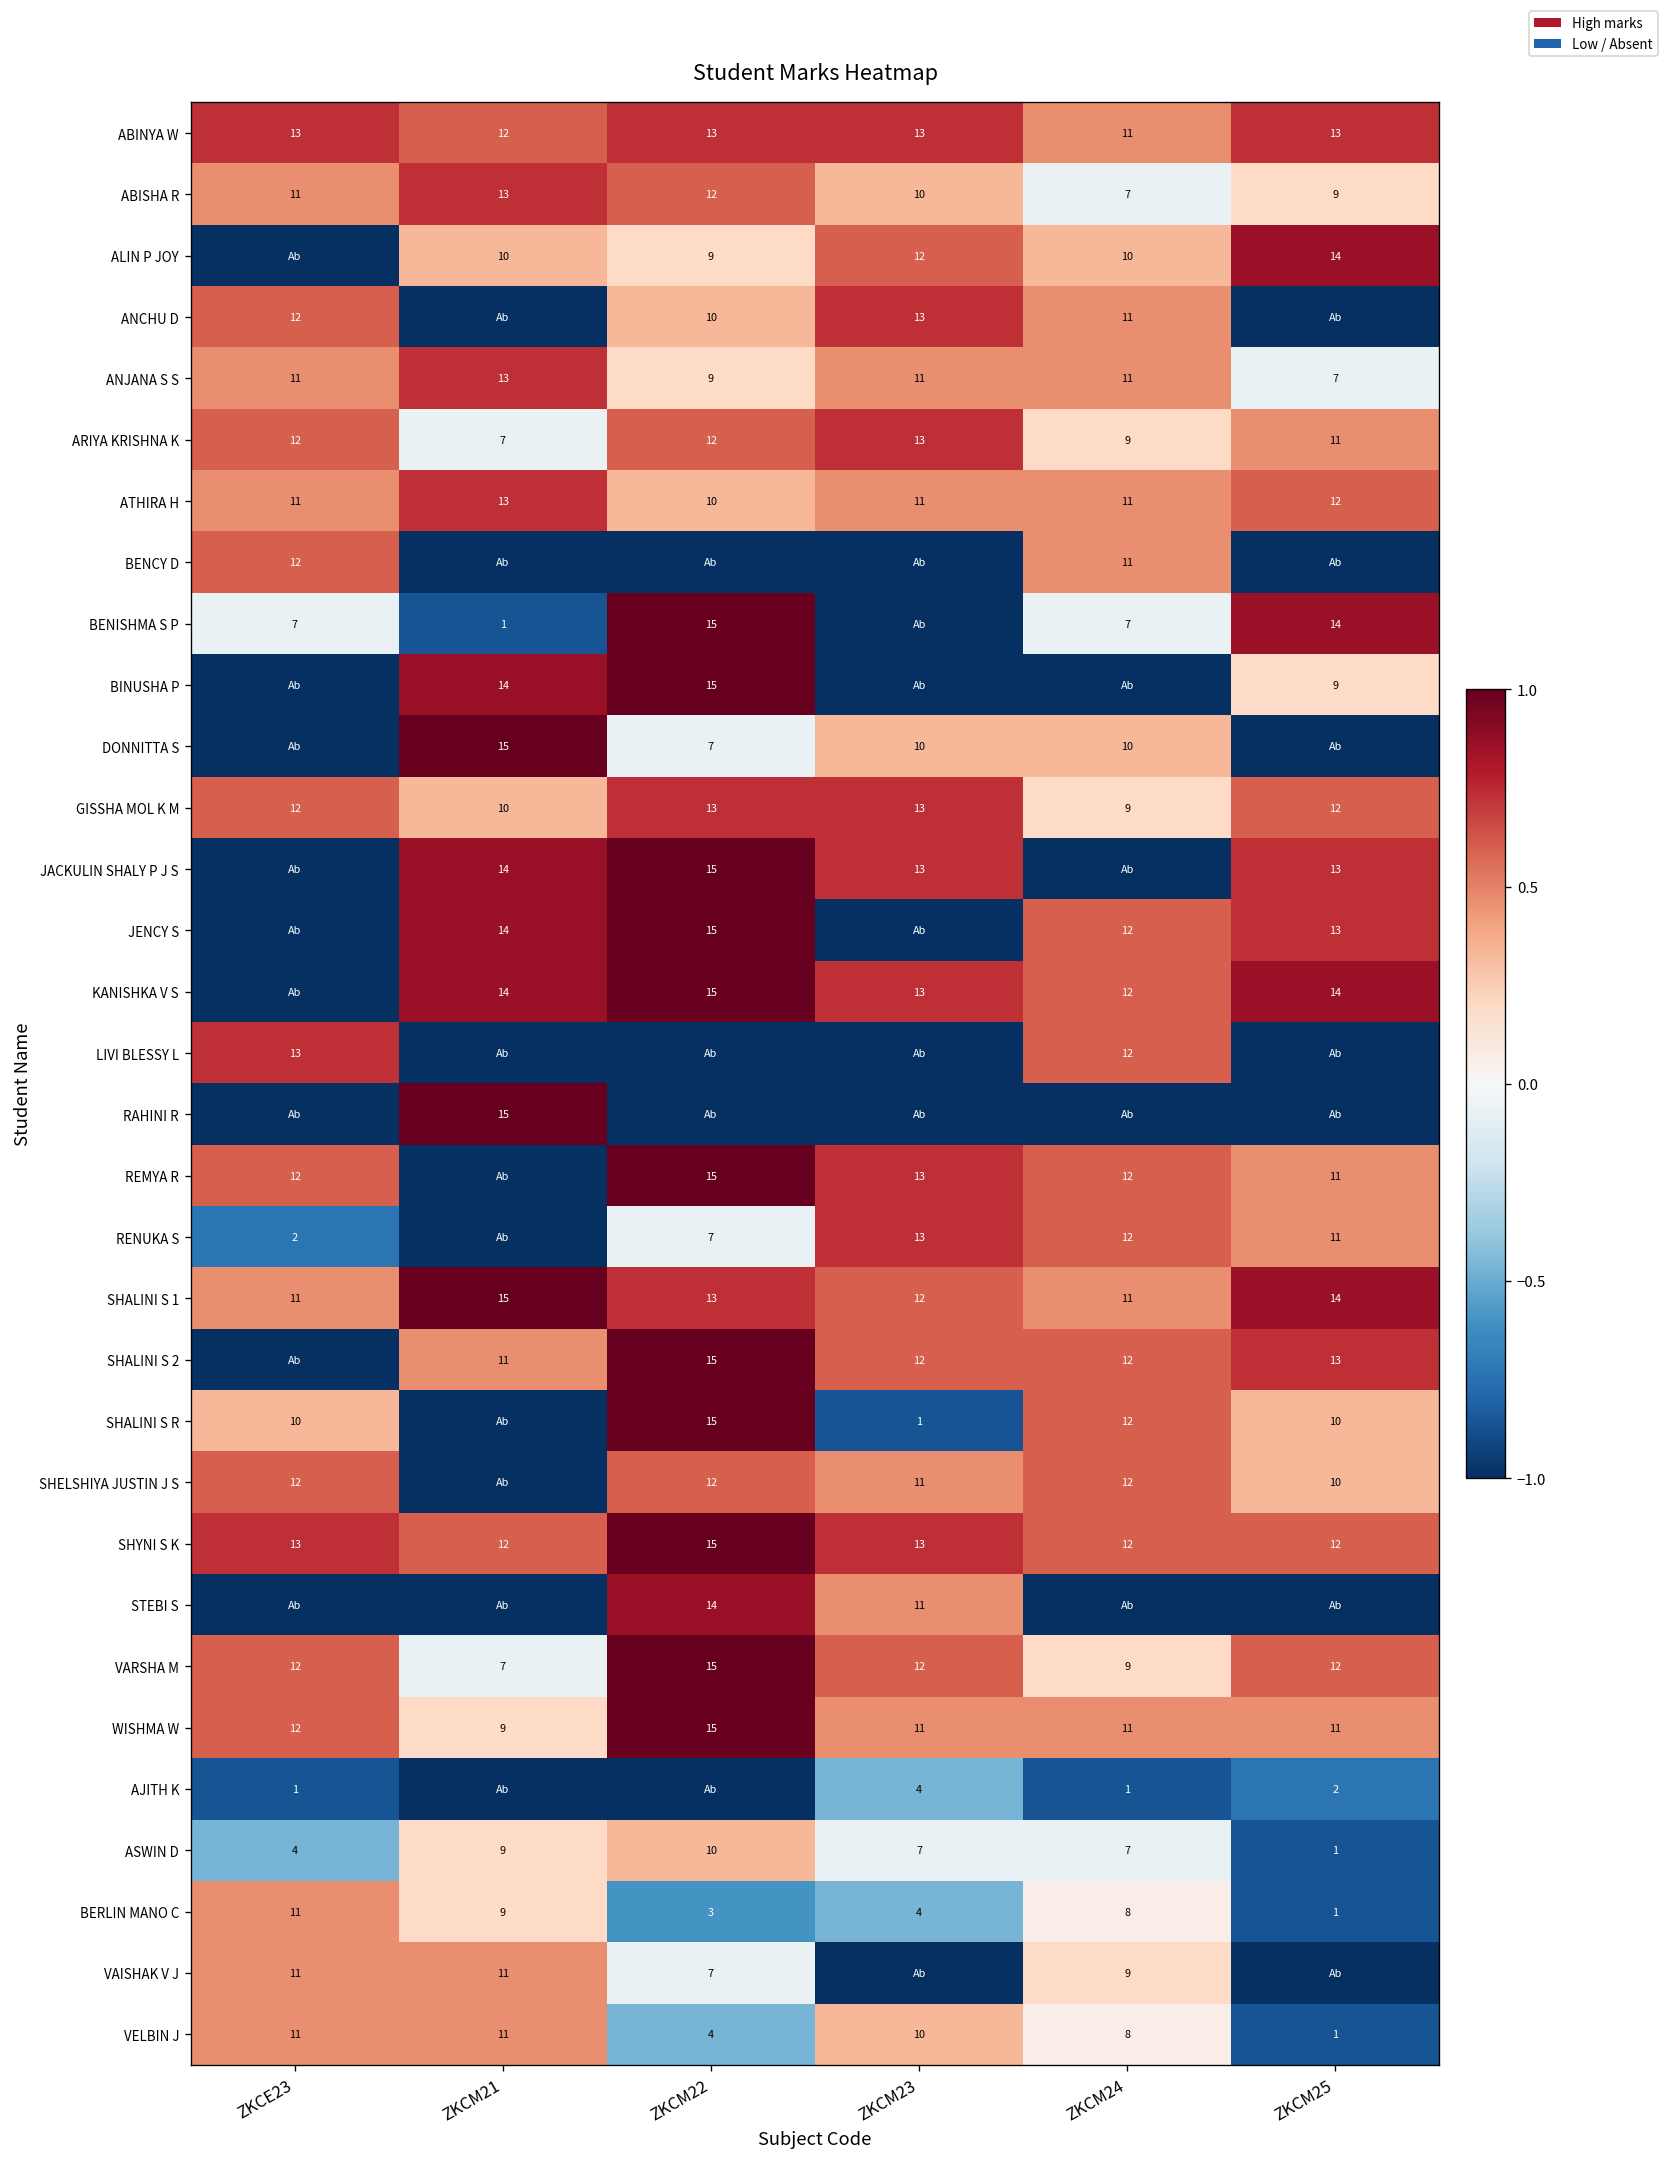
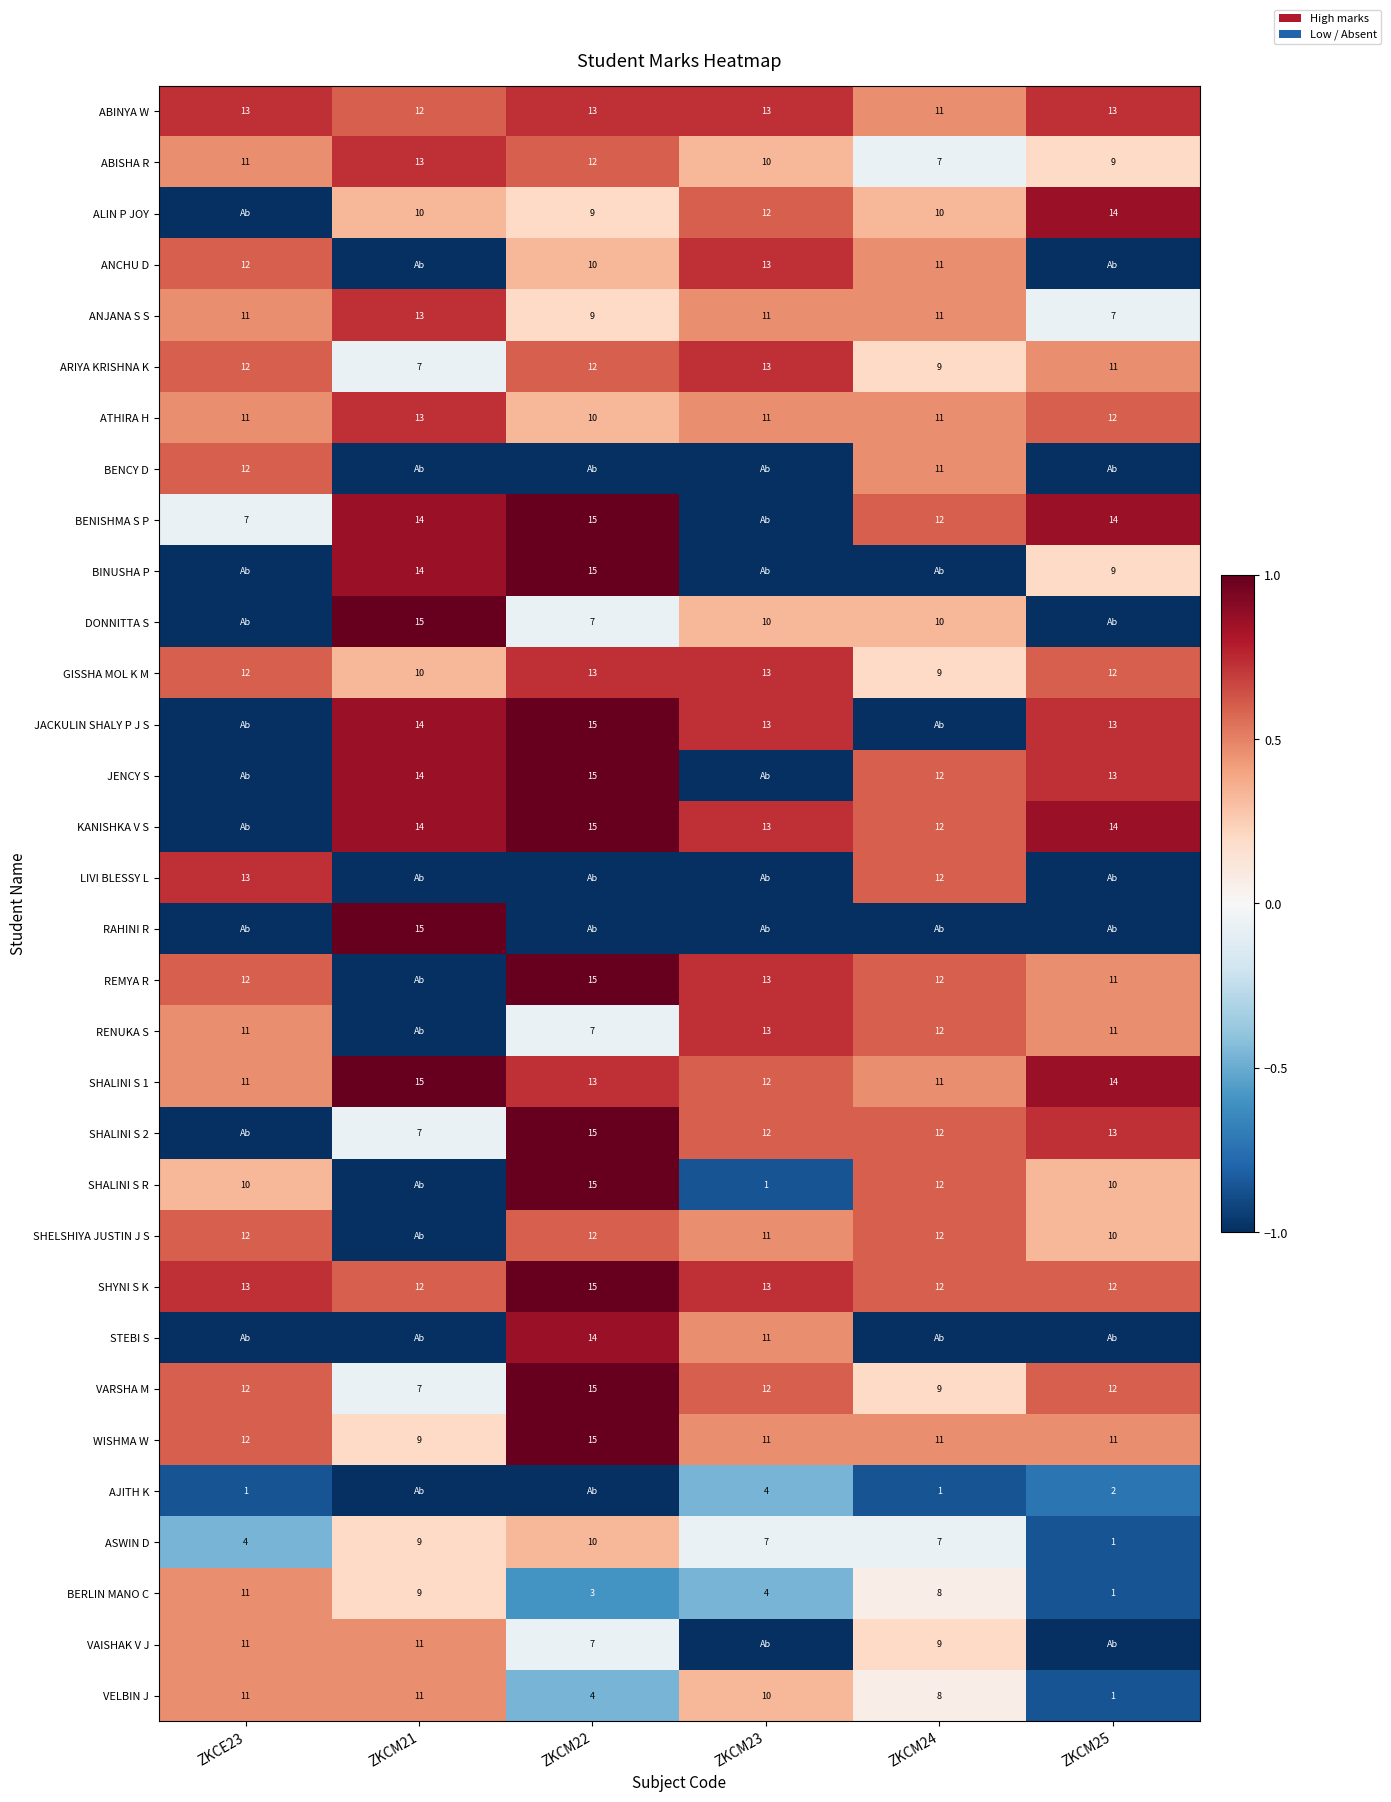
  {
    "ABINYA W": {
      "ZKCE23": 13,
      "ZKCM21": 12,
      "ZKCM22": 13,
      "ZKCM23": 13,
      "ZKCM24": 11,
      "ZKCM25": 13
    },
    "ABISHA R": {
      "ZKCE23": 11,
      "ZKCM21": 13,
      "ZKCM22": 12,
      "ZKCM23": 10,
      "ZKCM24": 7,
      "ZKCM25": 9
    },
    "ALIN P JOY": {
      "ZKCM21": 10,
      "ZKCM22": 9,
      "ZKCM23": 12,
      "ZKCM24": 10,
      "ZKCM25": 14
    },
    "ANCHU D": {
      "ZKCE23": 12,
      "ZKCM22": 10,
      "ZKCM23": 13,
      "ZKCM24": 11
    },
    "ANJANA S S": {
      "ZKCE23": 11,
      "ZKCM21": 13,
      "ZKCM22": 9,
      "ZKCM23": 11,
      "ZKCM24": 11,
      "ZKCM25": 7
    },
    "ARIYA KRISHNA K": {
      "ZKCE23": 12,
      "ZKCM21": 7,
      "ZKCM22": 12,
      "ZKCM23": 13,
      "ZKCM24": 9,
      "ZKCM25": 11
    },
    "ATHIRA H": {
      "ZKCE23": 11,
      "ZKCM21": 13,
      "ZKCM22": 10,
      "ZKCM23": 11,
      "ZKCM24": 11,
      "ZKCM25": 12
    },
    "BENCY D": {
      "ZKCE23": 12,
      "ZKCM24": 11
    },
    "BENISHMA S P": {
      "ZKCE23": 7,
-     "ZKCM21": 1,
+     "ZKCM21": 14,
      "ZKCM22": 15,
-     "ZKCM24": 7,
+     "ZKCM24": 12,
      "ZKCM25": 14
    },
    "BINUSHA P": {
      "ZKCM21": 14,
      "ZKCM22": 15,
      "ZKCM25": 9
    },
    "DONNITTA S": {
      "ZKCM21": 15,
      "ZKCM22": 7,
      "ZKCM23": 10,
      "ZKCM24": 10
    },
    "GISSHA MOL K M": {
      "ZKCE23": 12,
      "ZKCM21": 10,
      "ZKCM22": 13,
      "ZKCM23": 13,
      "ZKCM24": 9,
      "ZKCM25": 12
    },
    "JACKULIN SHALY P J S": {
      "ZKCM21": 14,
      "ZKCM22": 15,
      "ZKCM23": 13,
      "ZKCM25": 13
    },
    "JENCY S": {
      "ZKCM21": 14,
      "ZKCM22": 15,
      "ZKCM24": 12,
      "ZKCM25": 13
    },
    "KANISHKA V S": {
      "ZKCM21": 14,
      "ZKCM22": 15,
      "ZKCM23": 13,
      "ZKCM24": 12,
      "ZKCM25": 14
    },
    "LIVI BLESSY L": {
      "ZKCE23": 13,
      "ZKCM24": 12
    },
    "RAHINI R": {
      "ZKCM21": 15
    },
    "REMYA R": {
      "ZKCE23": 12,
      "ZKCM22": 15,
      "ZKCM23": 13,
      "ZKCM24": 12,
      "ZKCM25": 11
    },
    "RENUKA S": {
-     "ZKCE23": 2,
+     "ZKCE23": 11,
      "ZKCM22": 7,
      "ZKCM23": 13,
      "ZKCM24": 12,
      "ZKCM25": 11
    },
    "SHALINI S 1": {
      "ZKCE23": 11,
      "ZKCM21": 15,
      "ZKCM22": 13,
      "ZKCM23": 12,
      "ZKCM24": 11,
      "ZKCM25": 14
    },
    "SHALINI S 2": {
-     "ZKCM21": 11,
+     "ZKCM21": 7,
      "ZKCM22": 15,
      "ZKCM23": 12,
      "ZKCM24": 12,
      "ZKCM25": 13
    },
    "SHALINI S R": {
      "ZKCE23": 10,
      "ZKCM22": 15,
      "ZKCM23": 1,
      "ZKCM24": 12,
      "ZKCM25": 10
    },
    "SHELSHIYA JUSTIN J S": {
      "ZKCE23": 12,
      "ZKCM22": 12,
      "ZKCM23": 11,
      "ZKCM24": 12,
      "ZKCM25": 10
    },
    "SHYNI S K": {
      "ZKCE23": 13,
      "ZKCM21": 12,
      "ZKCM22": 15,
      "ZKCM23": 13,
      "ZKCM24": 12,
      "ZKCM25": 12
    },
    "STEBI S": {
      "ZKCM22": 14,
      "ZKCM23": 11
    },
    "VARSHA M": {
      "ZKCE23": 12,
      "ZKCM21": 7,
      "ZKCM22": 15,
      "ZKCM23": 12,
      "ZKCM24": 9,
      "ZKCM25": 12
    },
    "WISHMA W": {
      "ZKCE23": 12,
      "ZKCM21": 9,
      "ZKCM22": 15,
      "ZKCM23": 11,
      "ZKCM24": 11,
      "ZKCM25": 11
    },
    "AJITH K": {
      "ZKCE23": 1,
      "ZKCM23": 4,
      "ZKCM24": 1,
      "ZKCM25": 2
    },
    "ASWIN D": {
      "ZKCE23": 4,
      "ZKCM21": 9,
      "ZKCM22": 10,
      "ZKCM23": 7,
      "ZKCM24": 7,
      "ZKCM25": 1
    },
    "BERLIN MANO C": {
      "ZKCE23": 11,
      "ZKCM21": 9,
      "ZKCM22": 3,
      "ZKCM23": 4,
      "ZKCM24": 8,
      "ZKCM25": 1
    },
    "VAISHAK V J": {
      "ZKCE23": 11,
      "ZKCM21": 11,
      "ZKCM22": 7,
      "ZKCM24": 9
    },
    "VELBIN J": {
      "ZKCE23": 11,
      "ZKCM21": 11,
      "ZKCM22": 4,
      "ZKCM23": 10,
      "ZKCM24": 8,
      "ZKCM25": 1
    }
  }
